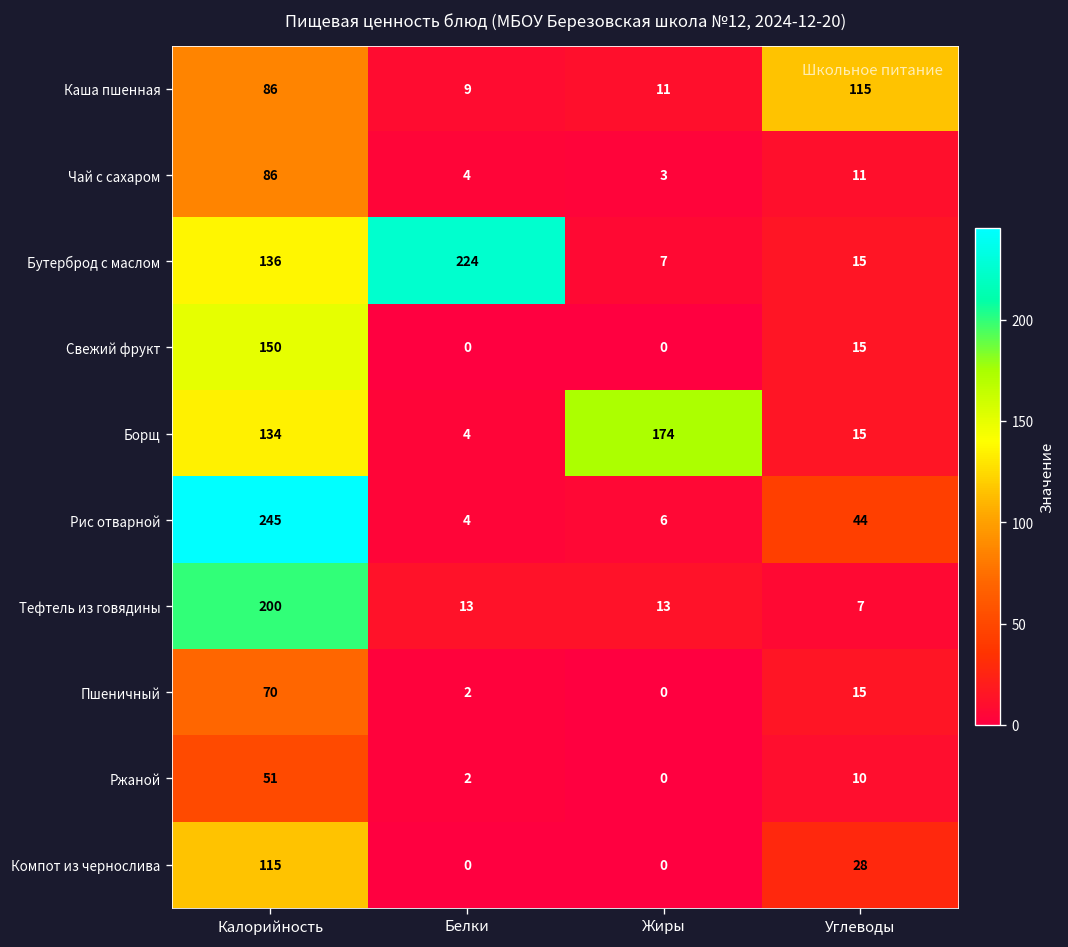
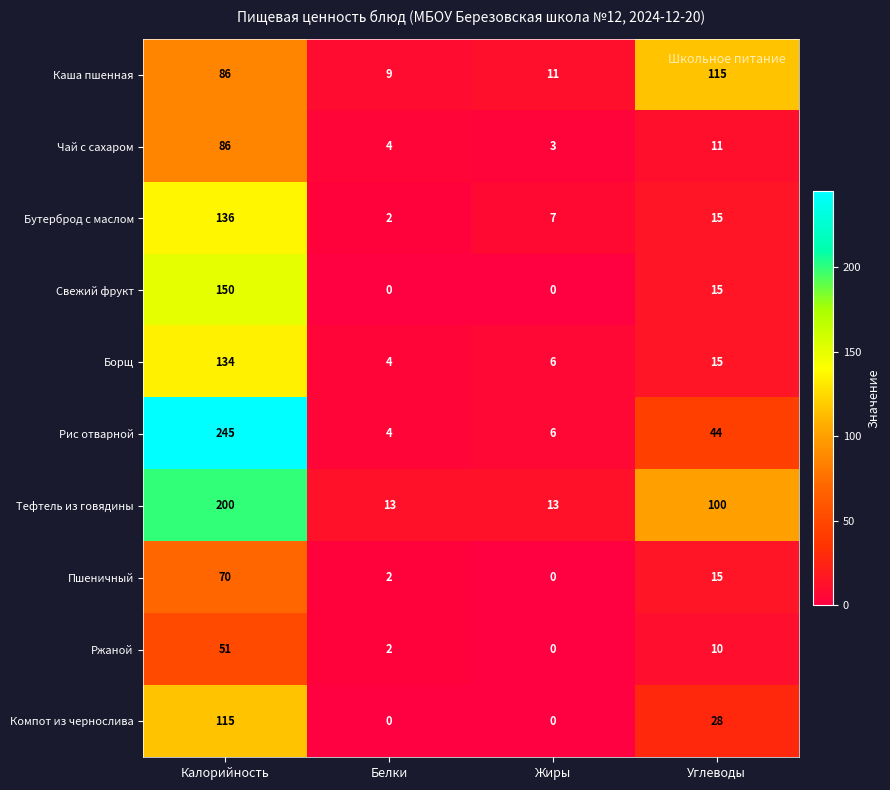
  {
    "Каша пшенная": {
      "Калорийность": 86,
      "Белки": 9,
      "Жиры": 11
    },
    "Чай с сахаром": {
      "Калорийность": 86,
      "Белки": 4,
      "Жиры": 3,
      "Углеводы": 11
    },
    "Бутерброд с маслом": {
      "Калорийность": 136,
-     "Белки": 224,
+     "Белки": 2,
      "Жиры": 7,
      "Углеводы": 15
    },
    "Свежий фрукт": {
      "Калорийность": 150,
      "Белки": 0,
      "Жиры": 0,
      "Углеводы": 15
    },
    "Борщ": {
      "Калорийность": 134,
      "Белки": 4,
-     "Жиры": 174,
+     "Жиры": 6,
      "Углеводы": 15
    },
    "Рис отварной": {
      "Калорийность": 245,
      "Белки": 4,
      "Жиры": 6,
      "Углеводы": 44
    },
    "Тефтель из говядины": {
      "Калорийность": 200,
      "Белки": 13,
      "Жиры": 13,
-     "Углеводы": 7
+     "Углеводы": 100
    },
    "Пшеничный": {
      "Калорийность": 70,
      "Белки": 2,
      "Жиры": 0,
      "Углеводы": 15
    },
    "Ржаной": {
      "Калорийность": 51,
      "Белки": 2,
      "Жиры": 0,
      "Углеводы": 10
    },
    "Компот из чернослива": {
      "Калорийность": 115,
      "Белки": 0,
      "Жиры": 0,
      "Углеводы": 28
    }
  }
